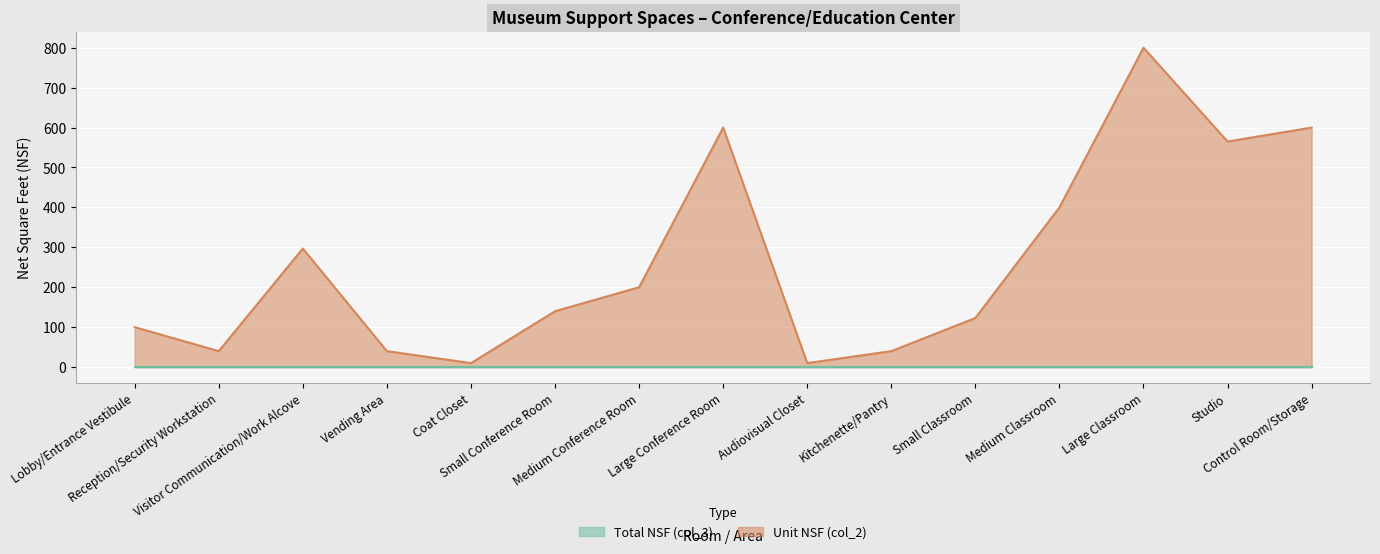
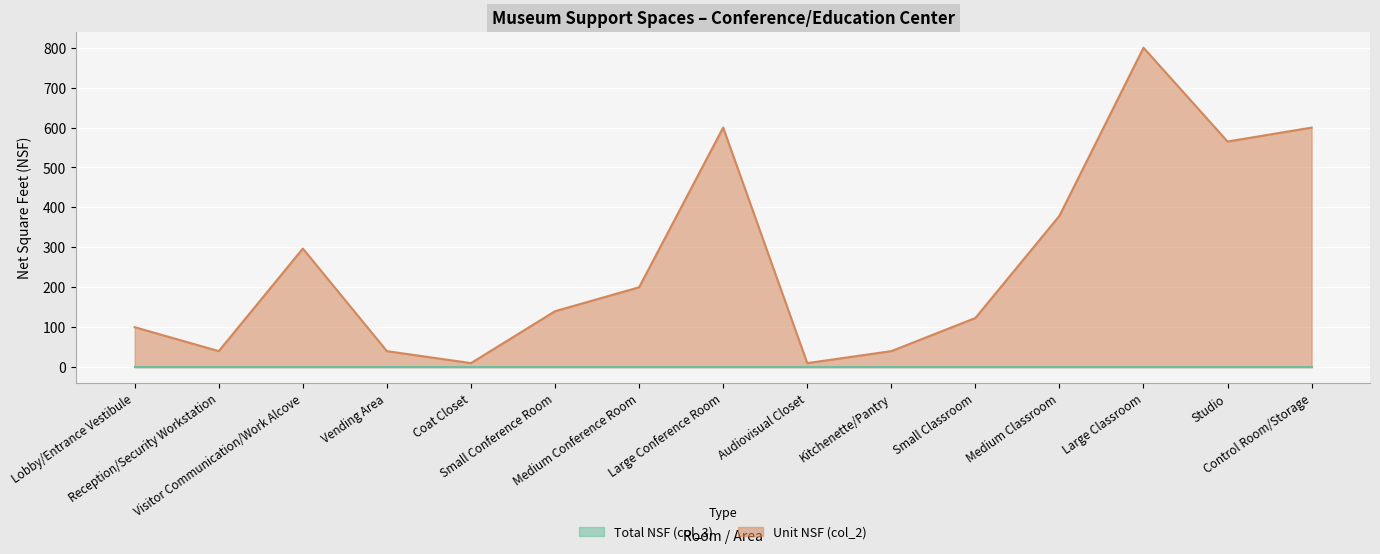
  {
    "Total NSF (col_3)": {
      "Lobby/Entrance Vestibule": 0,
      "Reception/Security Workstation": 0,
      "Visitor Communication/Work Alcove": 0,
      "Vending Area": 0,
      "Coat Closet": 0,
      "Small Conference Room": 0,
      "Medium Conference Room": 0,
      "Large Conference Room": 0,
      "Audiovisual Closet": 0,
      "Kitchenette/Pantry": 0,
      "Small Classroom": 0,
      "Medium Classroom": 0,
      "Large Classroom": 0,
      "Studio": 0,
      "Control Room/Storage": 0
    },
    "Unit NSF (col_2)": {
      "Lobby/Entrance Vestibule": 100,
      "Reception/Security Workstation": 40,
      "Visitor Communication/Work Alcove": 300,
      "Vending Area": 40,
      "Coat Closet": 10,
      "Small Conference Room": 140,
      "Medium Conference Room": 200,
      "Large Conference Room": 600,
      "Audiovisual Closet": 10,
      "Kitchenette/Pantry": 40,
      "Small Classroom": 120,
-     "Medium Classroom": 400,
+     "Medium Classroom": 380,
      "Large Classroom": 800,
      "Studio": 570,
      "Control Room/Storage": 600
    }
  }
